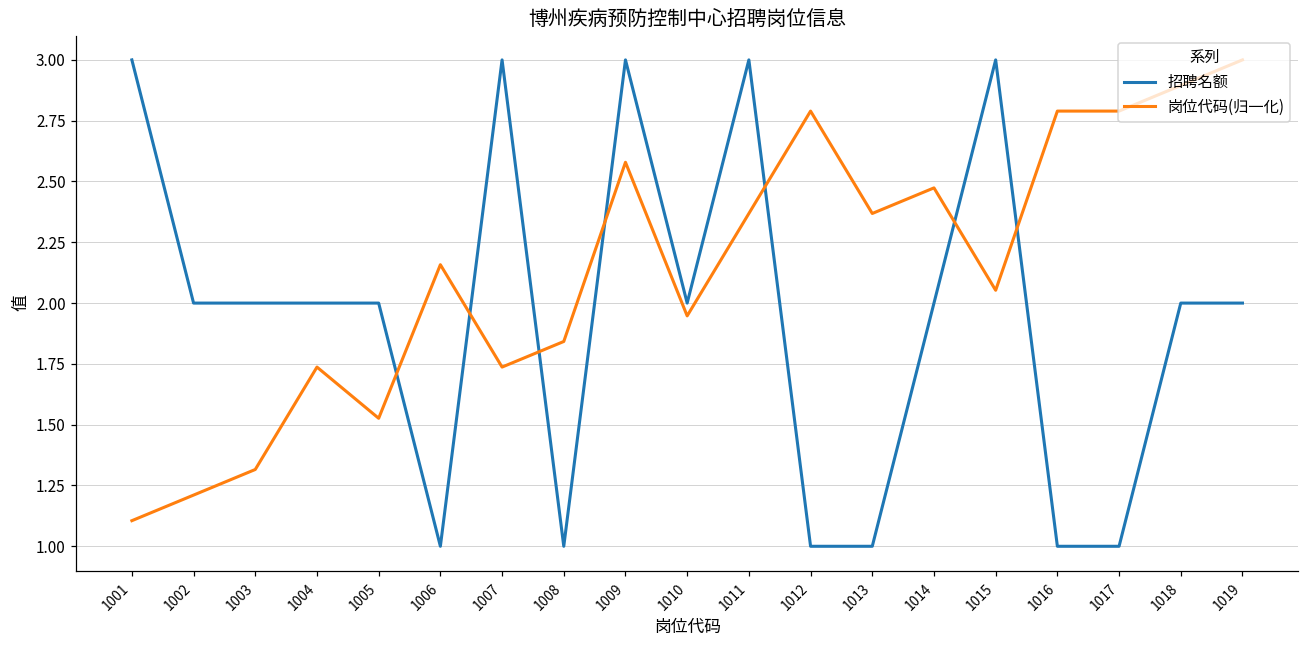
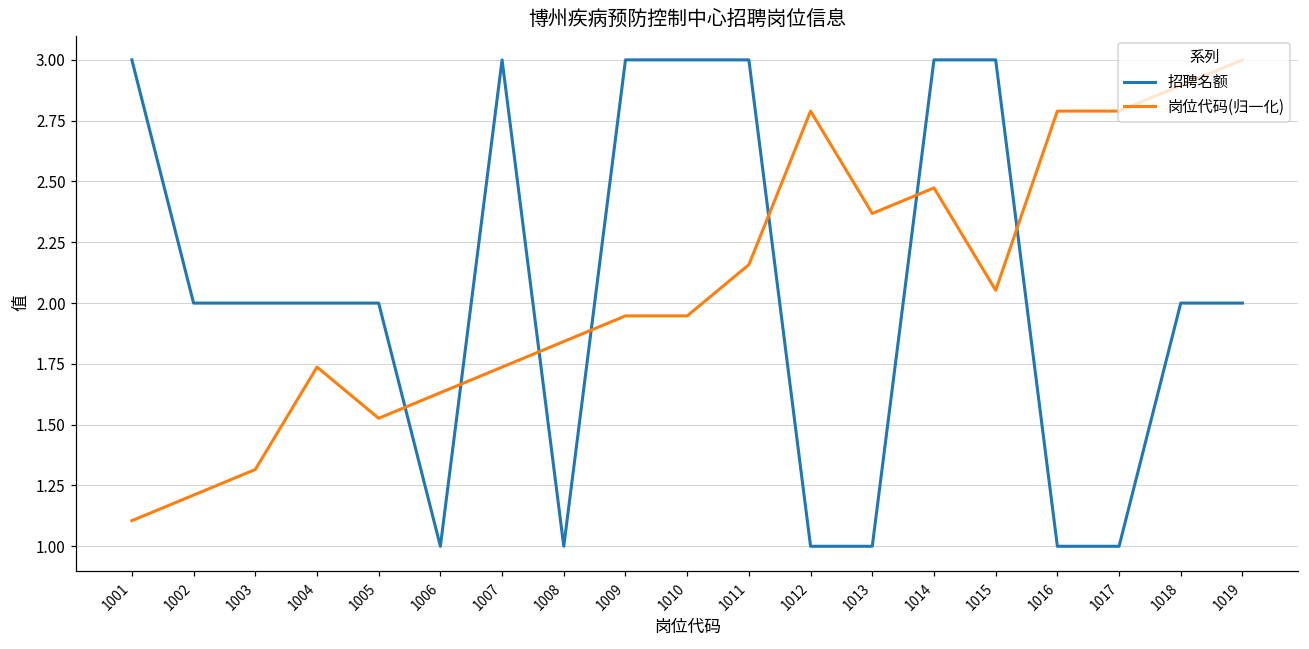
  {
    "招聘名额": {
      "1001": 3,
      "1002": 2,
      "1003": 2,
      "1004": 2,
      "1005": 2,
      "1006": 1,
      "1007": 3,
      "1008": 1,
      "1009": 3,
-     "1010": 2,
+     "1010": 3,
      "1011": 3,
      "1012": 1,
      "1013": 1,
-     "1014": 2,
+     "1014": 3,
      "1015": 3,
      "1016": 1,
      "1017": 1,
      "1018": 2,
      "1019": 2
    },
    "岗位代码(归一化)": {
      "1001": 1.11,
      "1002": 1.21,
      "1003": 1.32,
      "1004": 1.74,
      "1005": 1.53,
-     "1006": 2.16,
+     "1006": 1.63,
      "1007": 1.74,
      "1008": 1.84,
-     "1009": 2.58,
+     "1009": 1.95,
      "1010": 1.95,
-     "1011": 2.37,
+     "1011": 2.16,
      "1012": 2.79,
      "1013": 2.37,
      "1014": 2.47,
      "1015": 2.05,
      "1016": 2.79
    }
  }
